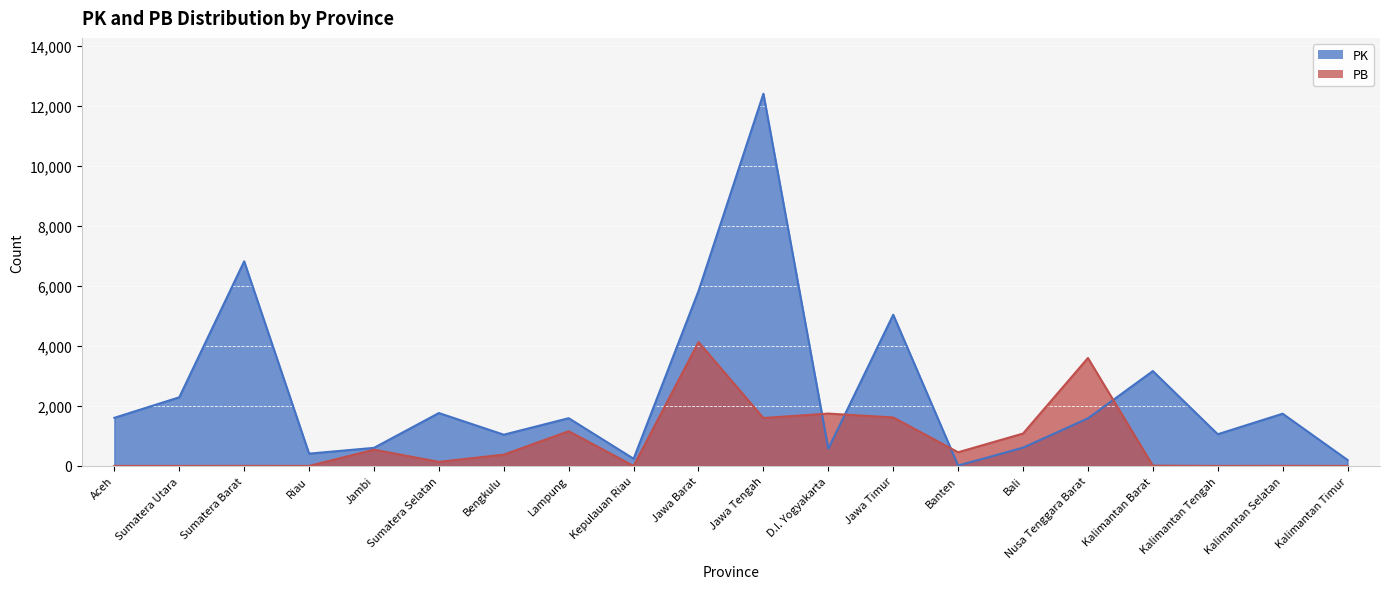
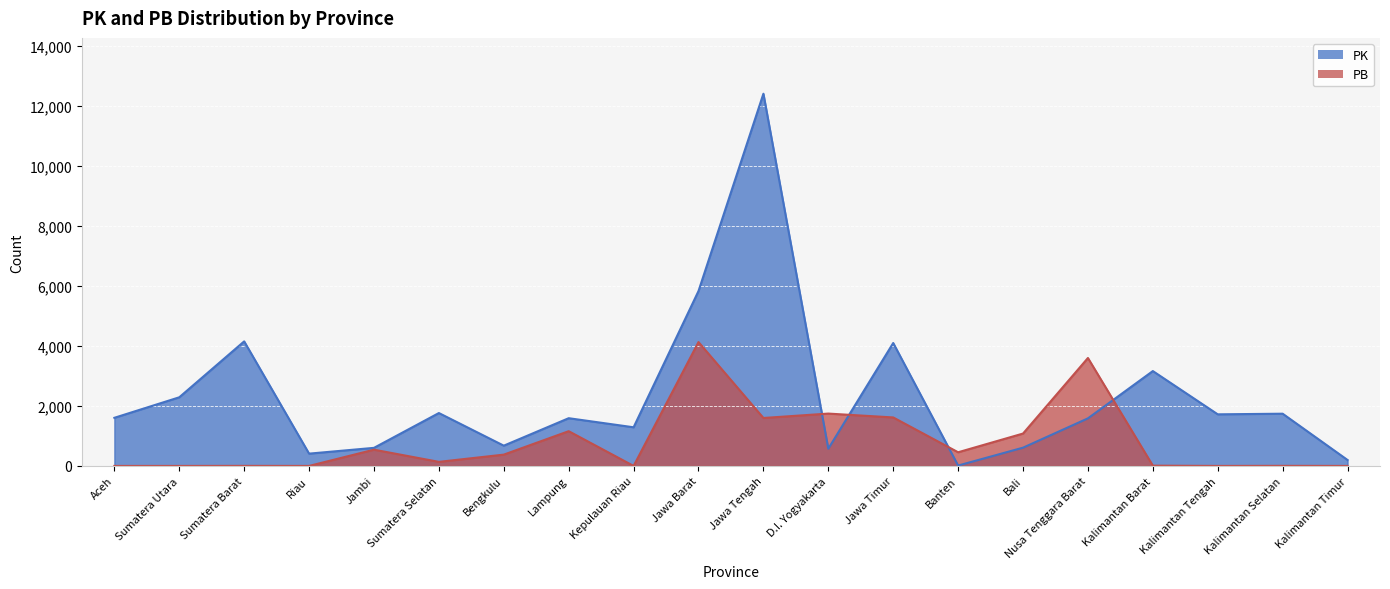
  {
    "PK": {
      "Aceh": "1,600",
      "Sumatera Utara": "2,300",
-     "Sumatera Barat": "6,800",
+     "Sumatera Barat": "4,200",
      "Riau": "400",
      "Sumatera Selatan": "1,800",
-     "Bengkulu": "1,000",
+     "Bengkulu": "700",
      "Lampung": "1,600",
-     "Kepulauan Riau": "200",
+     "Kepulauan Riau": "1,300",
      "Jawa Barat": "5,800",
      "Jawa Tengah": "12,400",
      "D.I. Yogyakarta": "600",
-     "Jawa Timur": "5,000",
+     "Jawa Timur": "4,100",
      "Banten": "0",
      "Bali": "600",
      "Nusa Tenggara Barat": "1,600",
      "Kalimantan Barat": "3,200",
-     "Kalimantan Tengah": "1,100",
+     "Kalimantan Tengah": "1,700",
      "Kalimantan Selatan": "1,700",
      "Kalimantan Timur": "200"
    },
    "PB": {
      "Aceh": "0",
      "Sumatera Utara": "0",
      "Sumatera Barat": "0",
      "Riau": "0",
      "Sumatera Selatan": "100",
      "Bengkulu": "400",
      "Lampung": "1,200",
      "Kepulauan Riau": "0",
      "Jawa Barat": "4,100",
      "Jawa Tengah": "1,600",
      "D.I. Yogyakarta": "1,700",
      "Jawa Timur": "1,600",
      "Banten": "500",
      "Bali": "1,100",
      "Nusa Tenggara Barat": "3,600",
      "Kalimantan Barat": "0",
      "Kalimantan Tengah": "0",
      "Kalimantan Selatan": "0",
      "Kalimantan Timur": "0"
    }
  }
